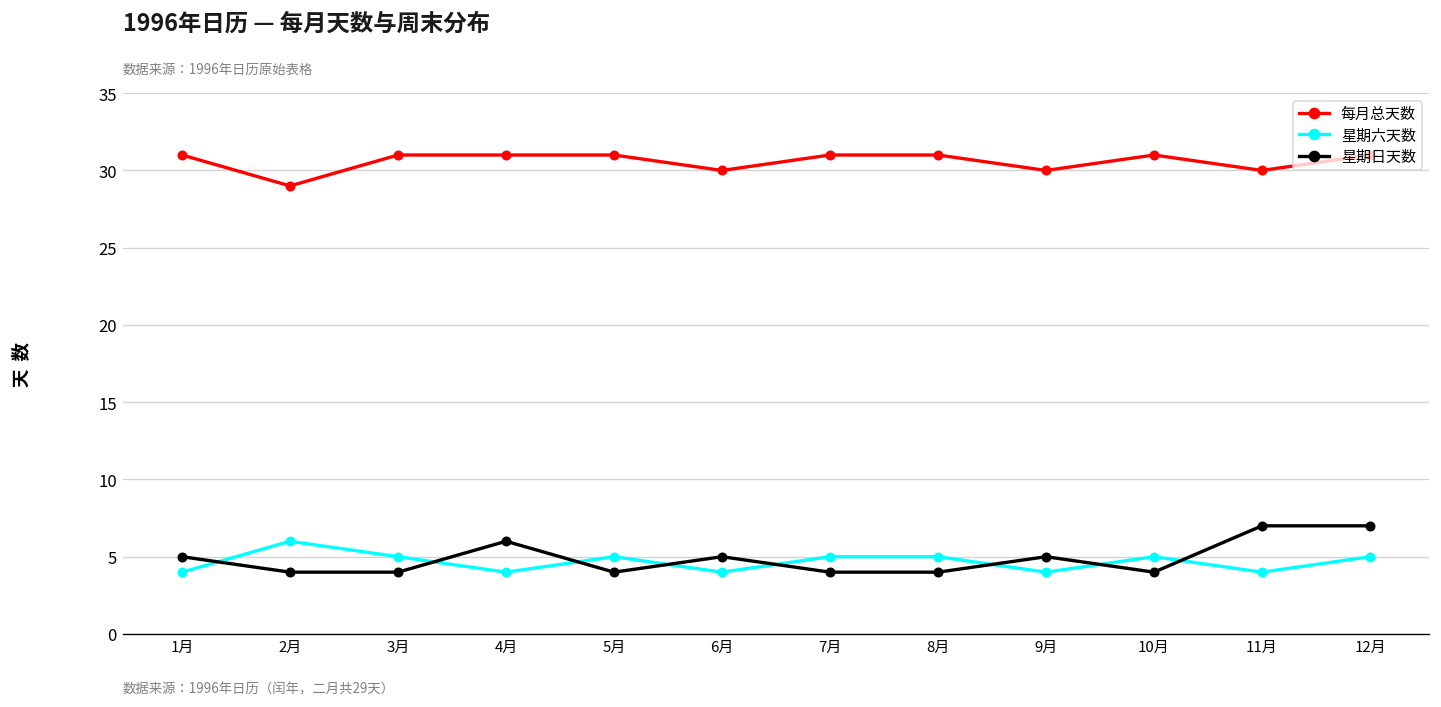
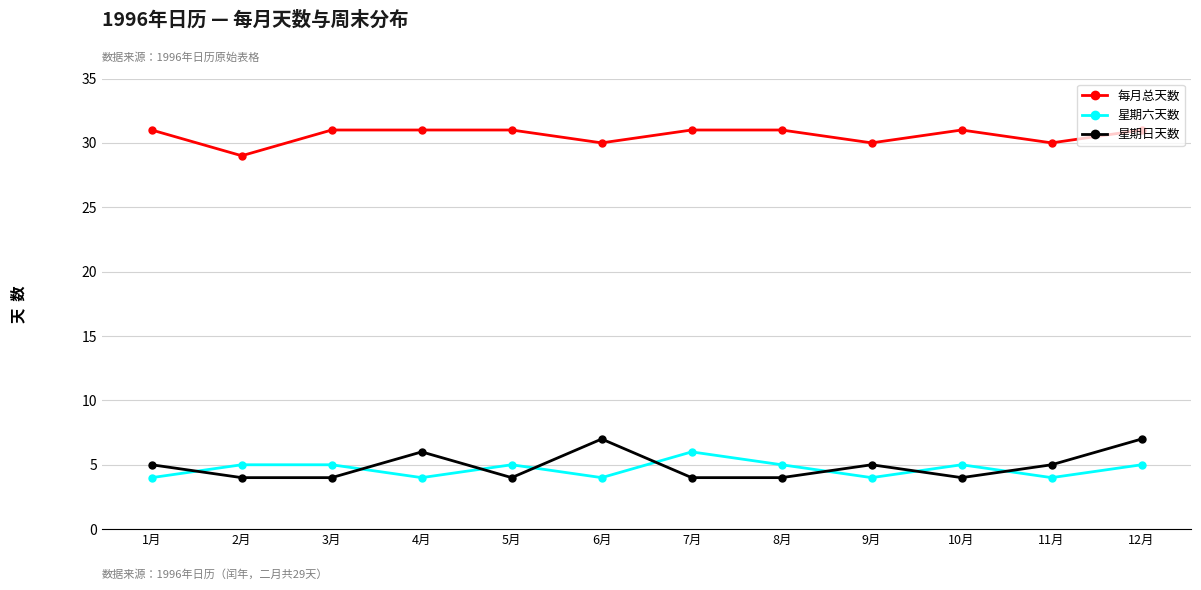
  {
    "每月总天数": {
      "1月": 31,
      "2月": 29,
      "3月": 31,
      "4月": 31,
      "5月": 31,
      "6月": 30,
      "7月": 31,
      "8月": 31,
      "9月": 30,
      "10月": 31,
      "11月": 30
    },
    "星期六天数": {
      "1月": 4,
-     "2月": 6,
+     "2月": 5,
      "3月": 5,
      "4月": 4,
      "5月": 5,
      "6月": 4,
-     "7月": 5,
+     "7月": 6,
      "8月": 5,
      "9月": 4,
      "10月": 5,
      "11月": 4,
      "12月": 5
    },
    "星期日天数": {
      "1月": 5,
      "2月": 4,
      "3月": 4,
      "4月": 6,
      "5月": 4,
-     "6月": 5,
+     "6月": 7,
      "7月": 4,
      "8月": 4,
      "9月": 5,
      "10月": 4,
-     "11月": 7,
+     "11月": 5,
      "12月": 7
    }
  }
